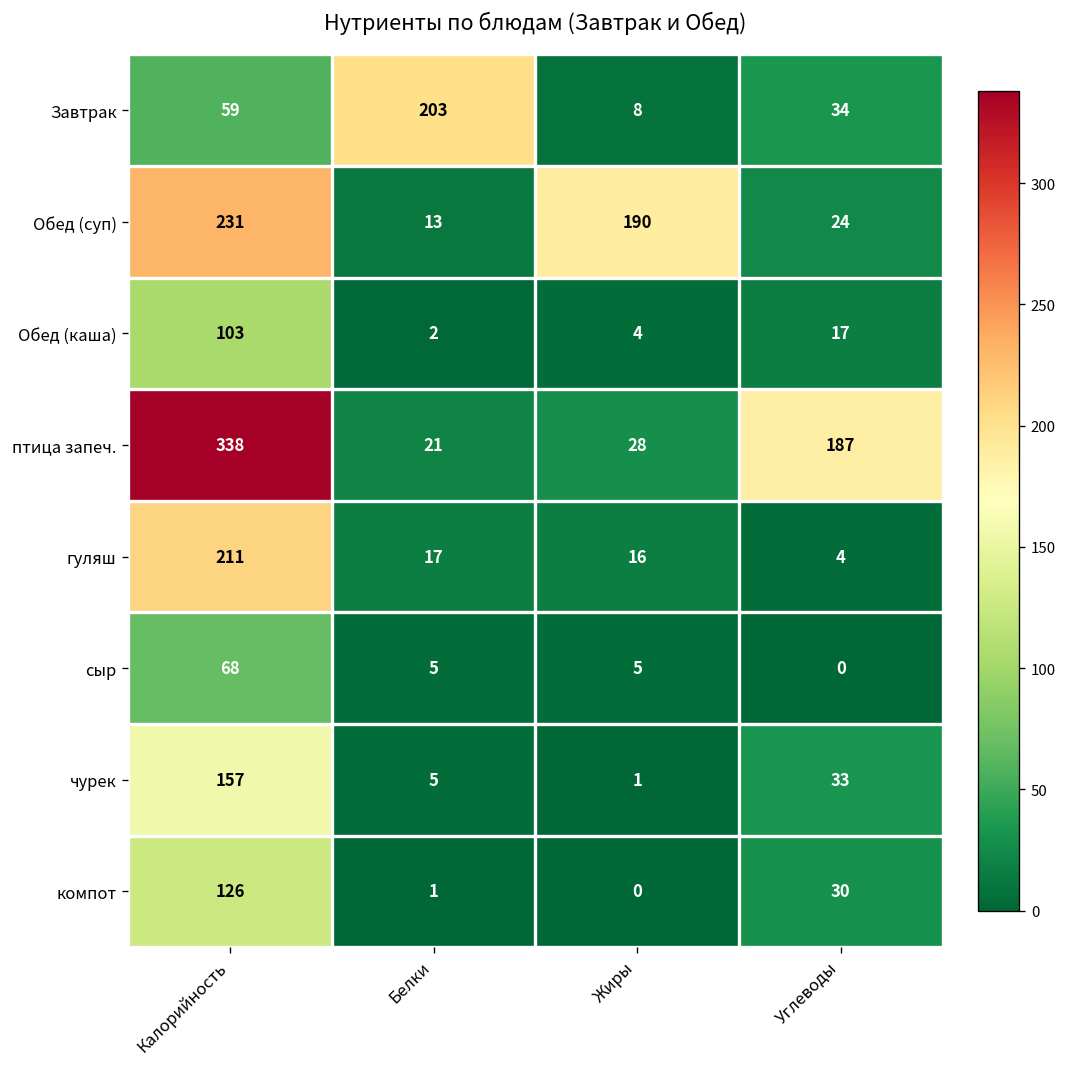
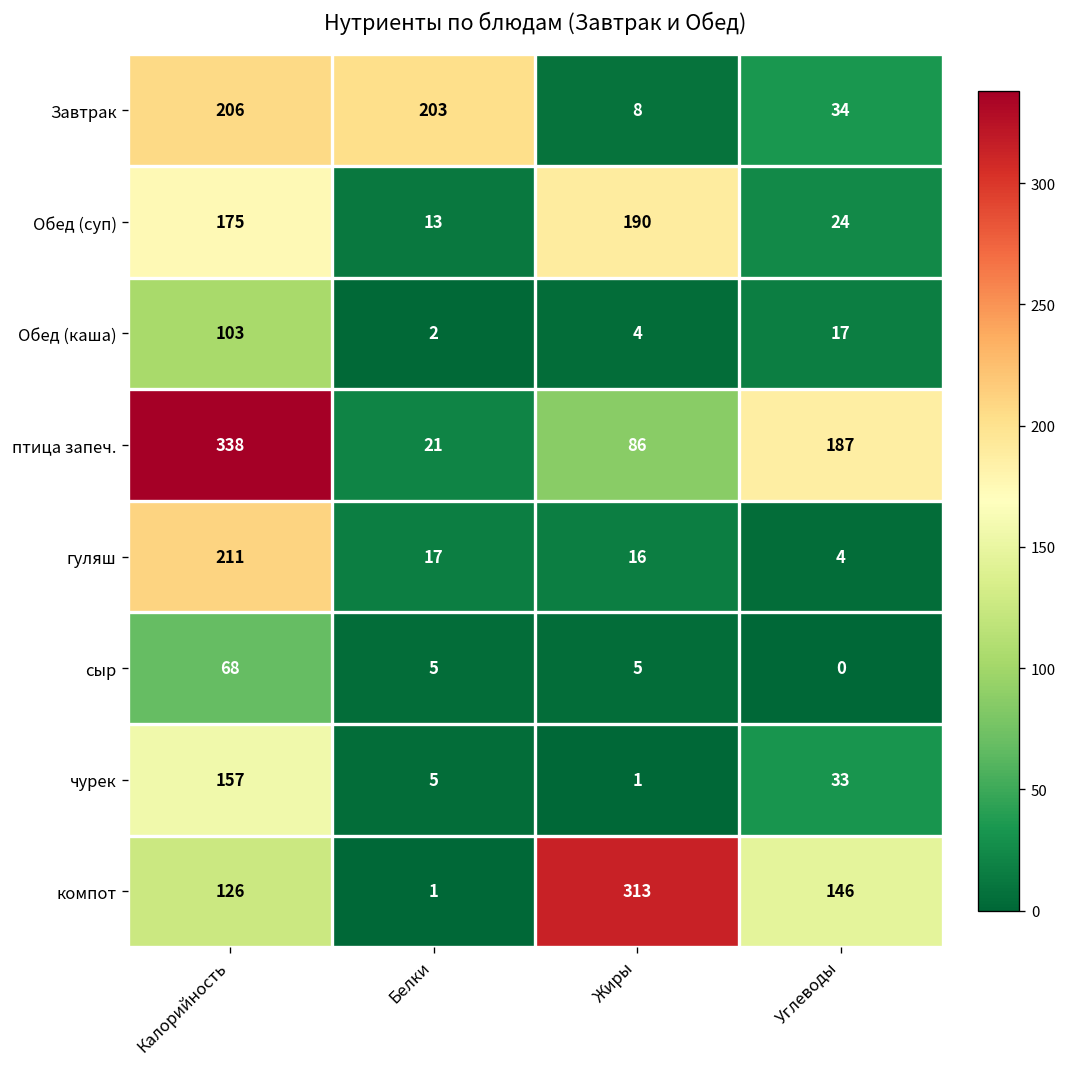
  {
    "Завтрак": {
-     "Калорийность": 59,
+     "Калорийность": 206,
      "Белки": 203,
      "Жиры": 8,
      "Углеводы": 34
    },
    "Обед (суп)": {
-     "Калорийность": 231,
+     "Калорийность": 175,
      "Белки": 13,
      "Жиры": 190,
      "Углеводы": 24
    },
    "Обед (каша)": {
      "Калорийность": 103,
      "Белки": 2,
      "Жиры": 4,
      "Углеводы": 17
    },
    "птица запеч.": {
      "Калорийность": 338,
      "Белки": 21,
-     "Жиры": 28,
+     "Жиры": 86,
      "Углеводы": 187
    },
    "гуляш": {
      "Калорийность": 211,
      "Белки": 17,
      "Жиры": 16,
      "Углеводы": 4
    },
    "сыр": {
      "Калорийность": 68,
      "Белки": 5,
      "Жиры": 5,
      "Углеводы": 0
    },
    "чурек": {
      "Калорийность": 157,
      "Белки": 5,
      "Жиры": 1,
      "Углеводы": 33
    },
    "компот": {
      "Калорийность": 126,
      "Белки": 1,
-     "Жиры": 0,
-     "Углеводы": 30
+     "Жиры": 313,
+     "Углеводы": 146
    }
  }
